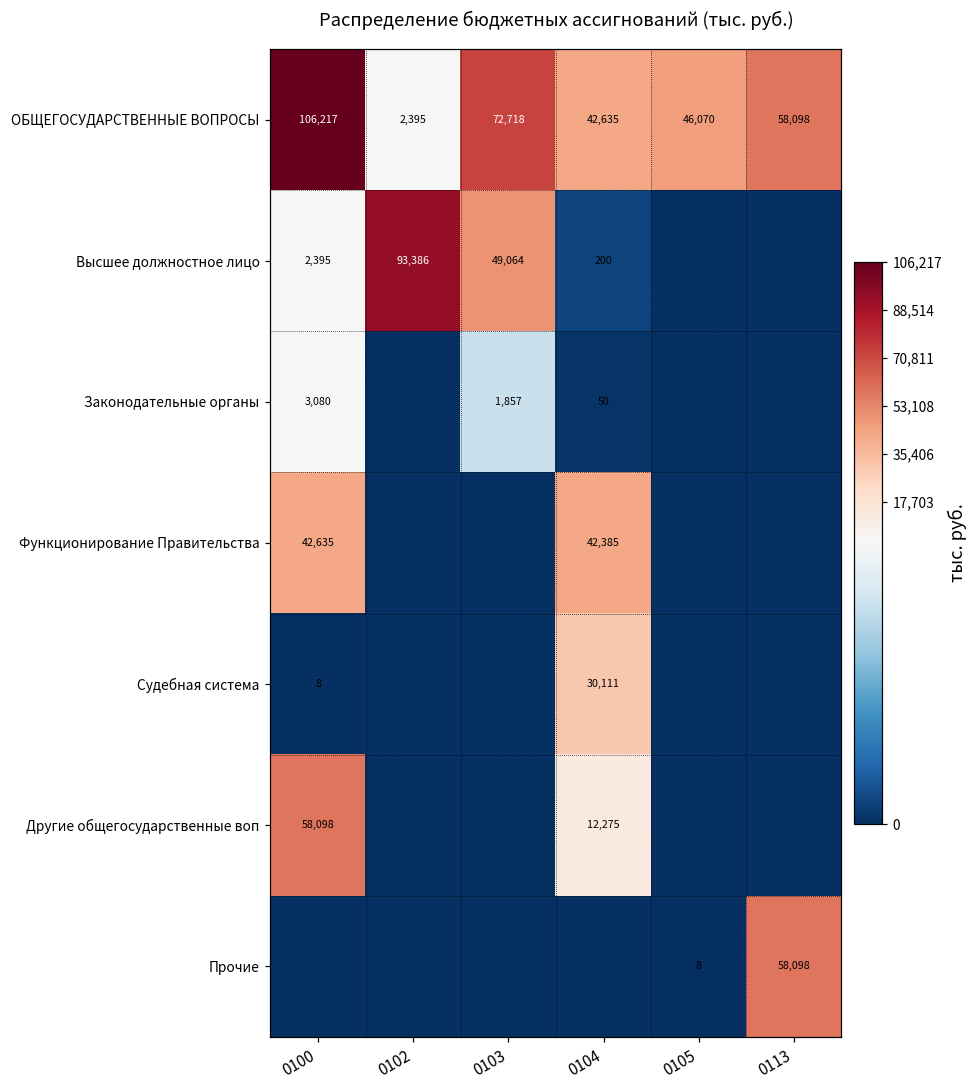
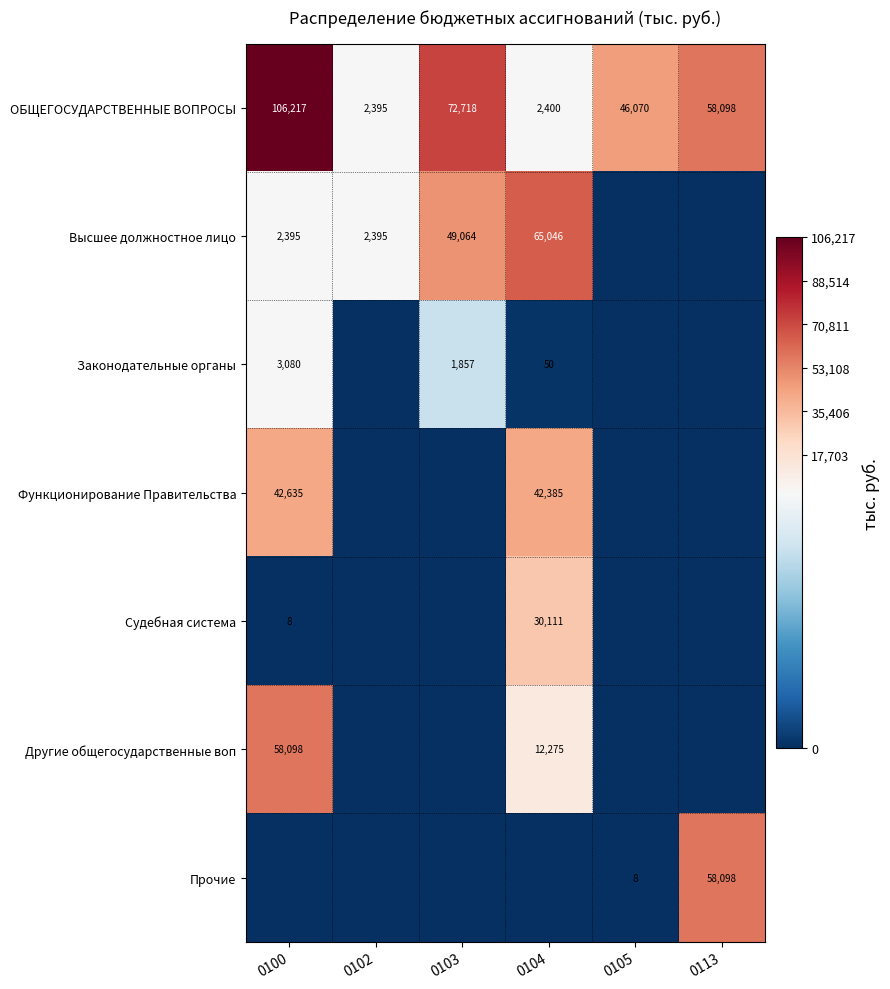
  {
    "ОБЩЕГОСУДАРСТВЕННЫЕ ВОПРОСЫ": {
      "0100": "106,217",
      "0102": "2,395",
      "0103": "72,718",
-     "0104": "42,635",
+     "0104": "2,400",
      "0105": "46,070",
      "0113": "58,098"
    },
    "Высшее должностное лицо": {
      "0100": "2,395",
-     "0102": "93,386",
+     "0102": "2,395",
      "0103": "49,064",
-     "0104": "200"
+     "0104": "65,046"
    },
    "Законодательные органы": {
      "0100": "3,080",
      "0103": "1,857",
      "0104": "50"
    },
    "Функционирование Правительства": {
      "0100": "42,635",
      "0104": "42,385"
    },
    "Судебная система": {
      "0100": "8",
      "0104": "30,111"
    },
    "Другие общегосударственные воп": {
      "0100": "58,098",
      "0104": "12,275"
    },
    "Прочие": {
      "0105": "8",
      "0113": "58,098"
    }
  }
